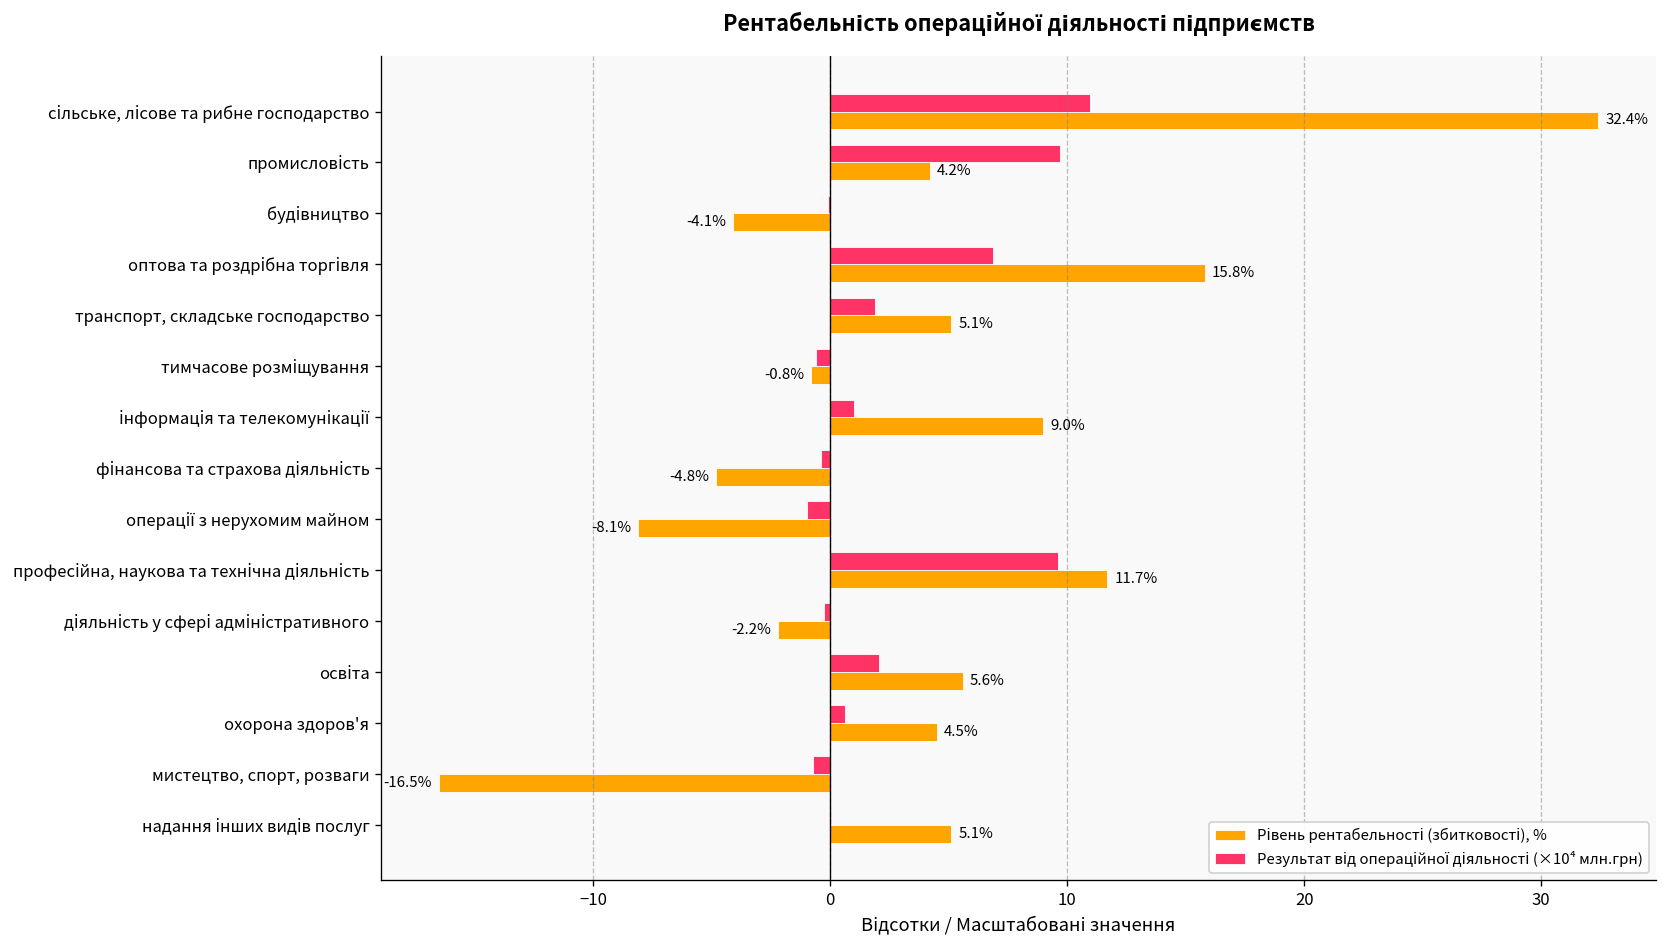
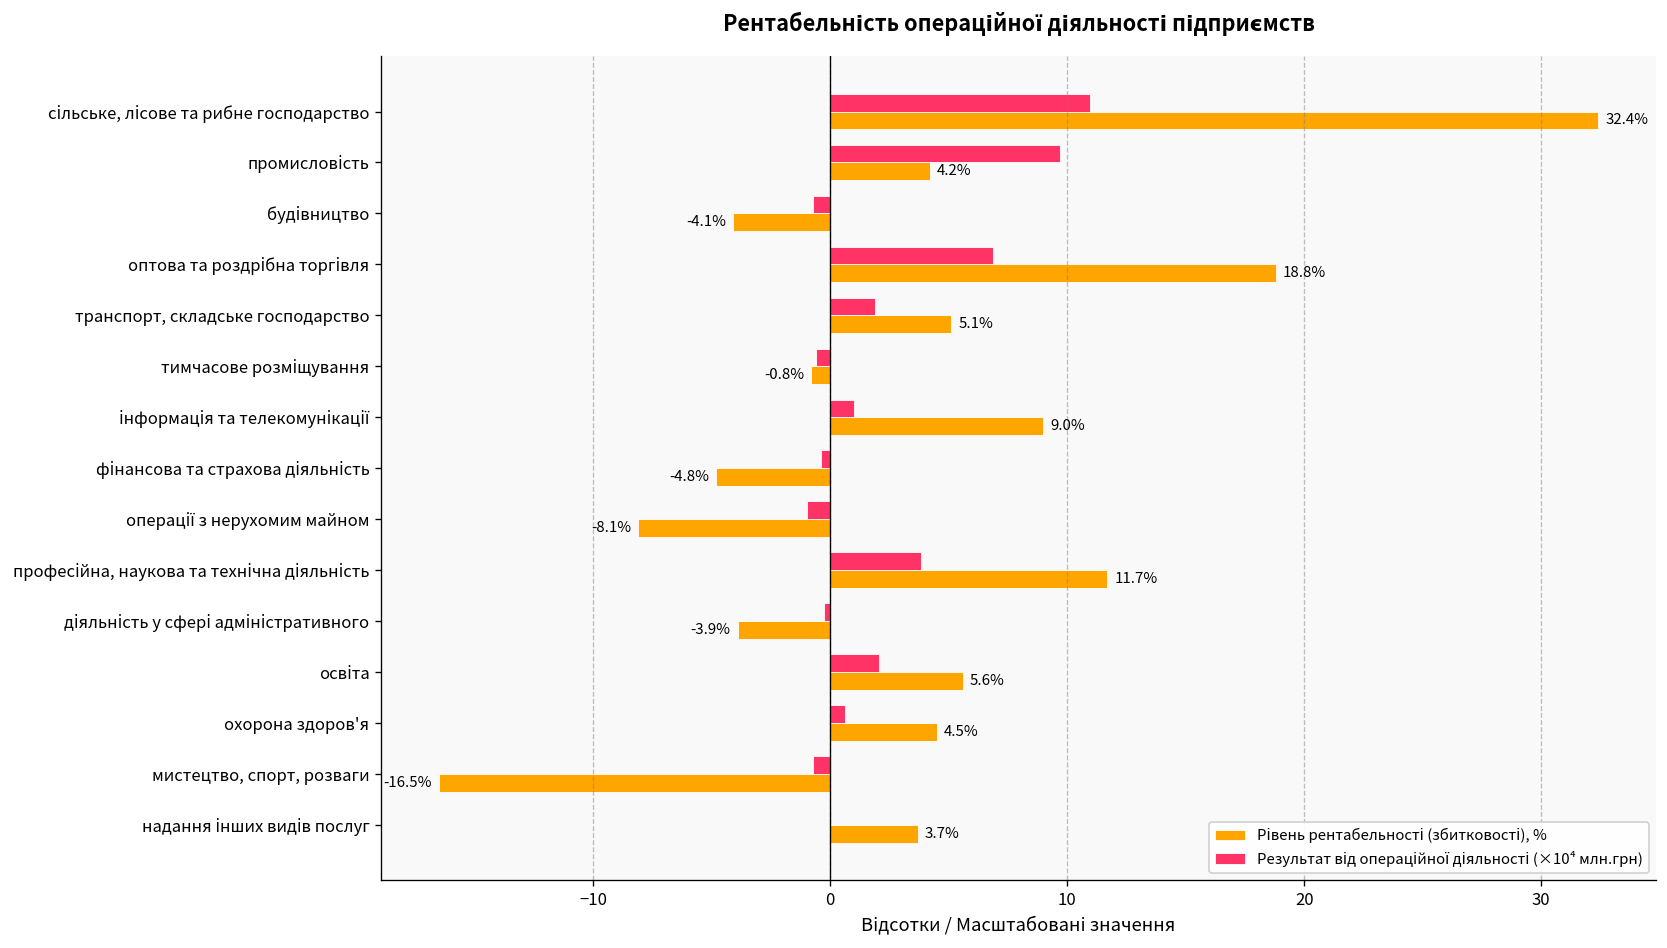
  {
    "Рівень рентабельності (збитковості), %": {
      "сільське, лісове та рибне господарство": "32.4%",
      "промисловість": "4.2%",
      "будівництво": "-4.1%",
-     "оптова та роздрібна торгівля": "15.8%",
+     "оптова та роздрібна торгівля": "18.8%",
      "транспорт, складське господарство": "5.1%",
      "тимчасове розміщування": "-0.8%",
      "інформація та телекомунікації": "9.0%",
      "фінансова та страхова діяльність": "-4.8%",
      "операції з нерухомим майном": "-8.1%",
      "професійна, наукова та технічна діяльність": "11.7%",
-     "діяльність у сфері адміністративного": "-2.2%",
+     "діяльність у сфері адміністративного": "-3.9%",
      "освіта": "5.6%",
      "охорона здоров'я": "4.5%",
      "мистецтво, спорт, розваги": "-16.5%",
-     "надання інших видів послуг": "5.1%"
+     "надання інших видів послуг": "3.7%"
    },
    "Результат від операційної діяльності (×10⁴ млн.грн)": {
      "сільське, лісове та рибне господарство": "11.0",
      "промисловість": "9.7",
-     "будівництво": "-0.1",
+     "будівництво": "-0.7",
      "оптова та роздрібна торгівля": "6.9",
      "транспорт, складське господарство": "1.9",
      "тимчасове розміщування": "-0.6",
      "інформація та телекомунікації": "1.0",
      "фінансова та страхова діяльність": "-0.4",
      "операції з нерухомим майном": "-1.0",
-     "професійна, наукова та технічна діяльність": "9.6",
+     "професійна, наукова та технічна діяльність": "3.8",
      "діяльність у сфері адміністративного": "-0.3",
      "освіта": "2.1",
      "охорона здоров'я": "0.6",
      "мистецтво, спорт, розваги": "-0.7"
    }
  }
